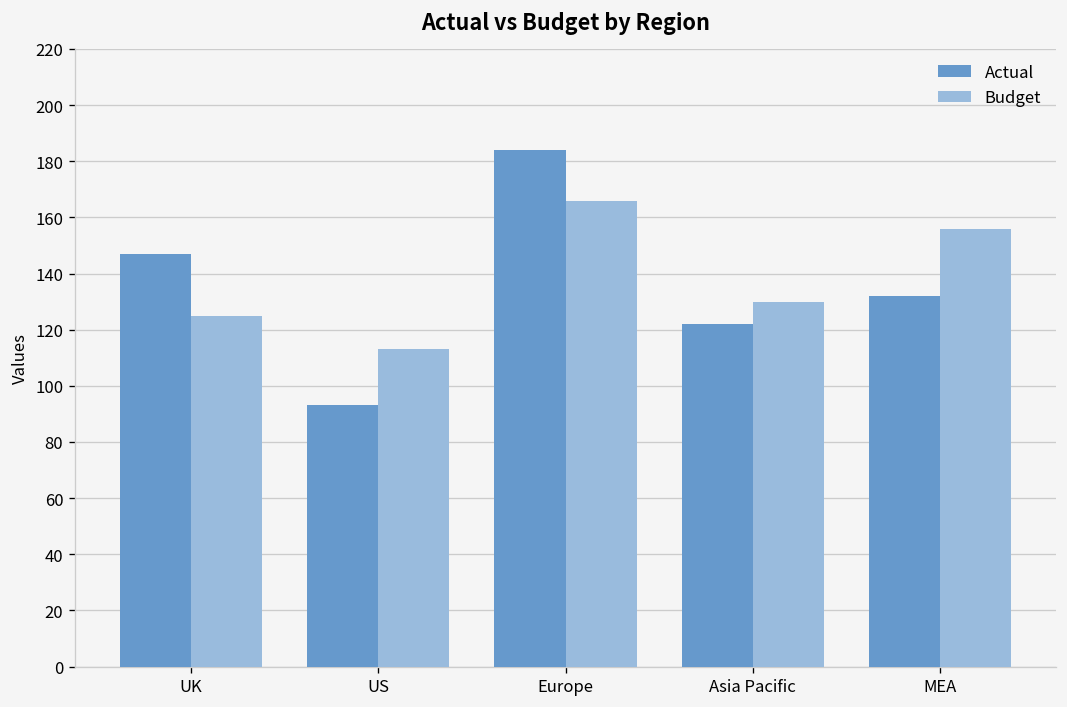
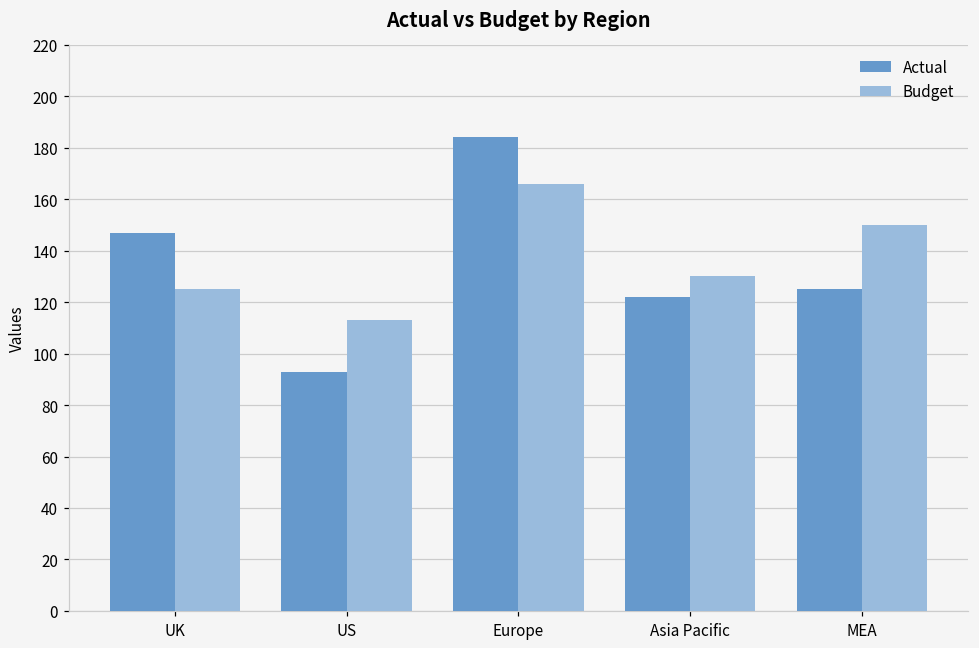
  {
    "Actual": {
      "UK": 147,
      "US": 93,
      "Europe": 184,
      "Asia Pacific": 122,
-     "MEA": 132
+     "MEA": 125
    },
    "Budget": {
      "UK": 125,
      "US": 113,
      "Europe": 166,
      "Asia Pacific": 130,
-     "MEA": 156
+     "MEA": 150
    }
  }
